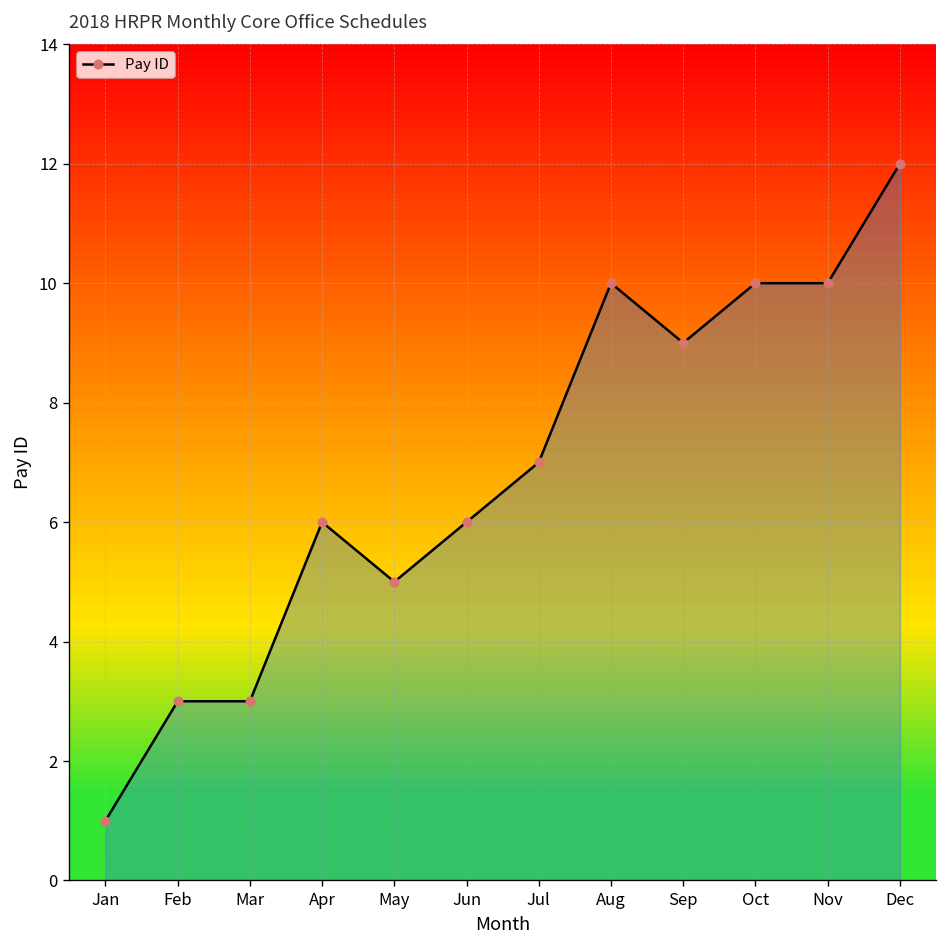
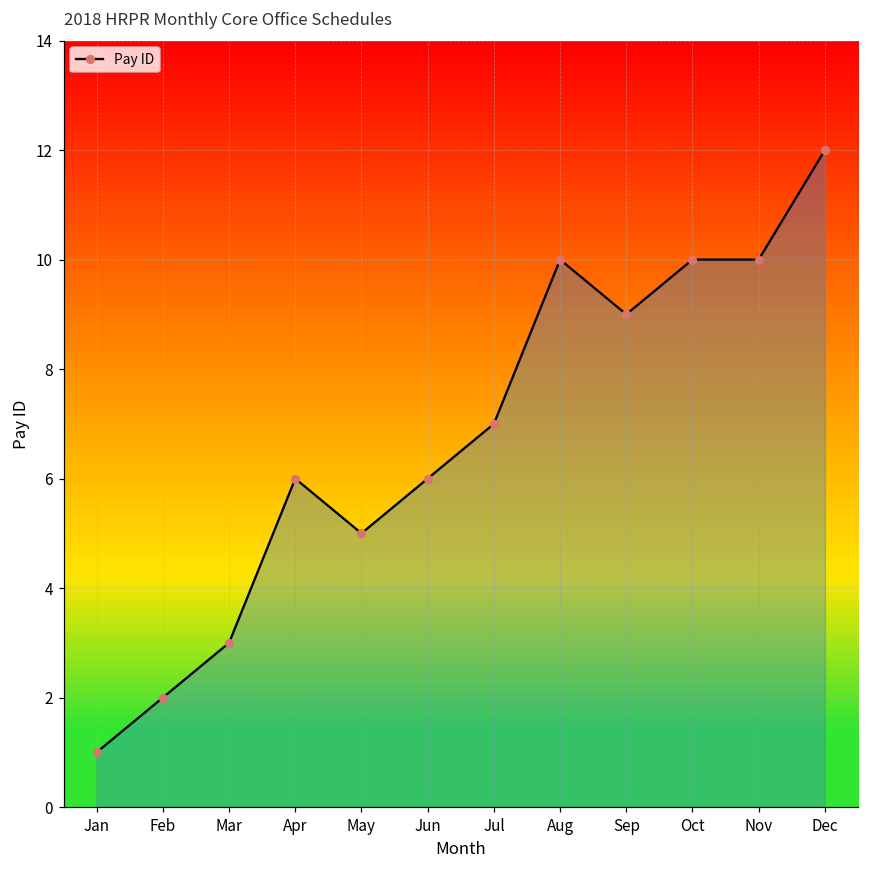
  {
    "Jan": 1,
-   "Feb": 3,
+   "Feb": 2,
    "Mar": 3,
    "Apr": 6,
    "May": 5,
    "Jun": 6,
    "Jul": 7,
    "Aug": 10,
    "Sep": 9,
    "Oct": 10,
    "Nov": 10,
    "Dec": 12
  }
